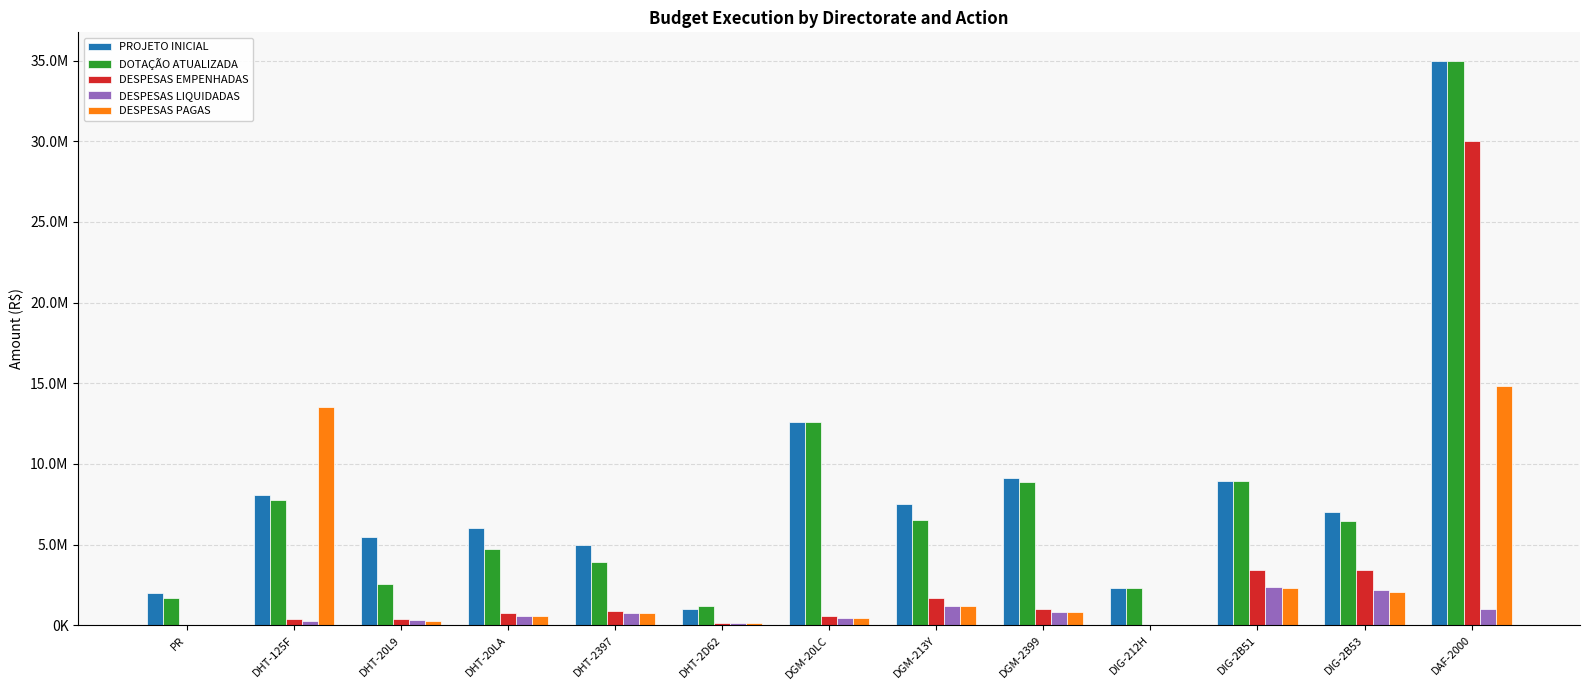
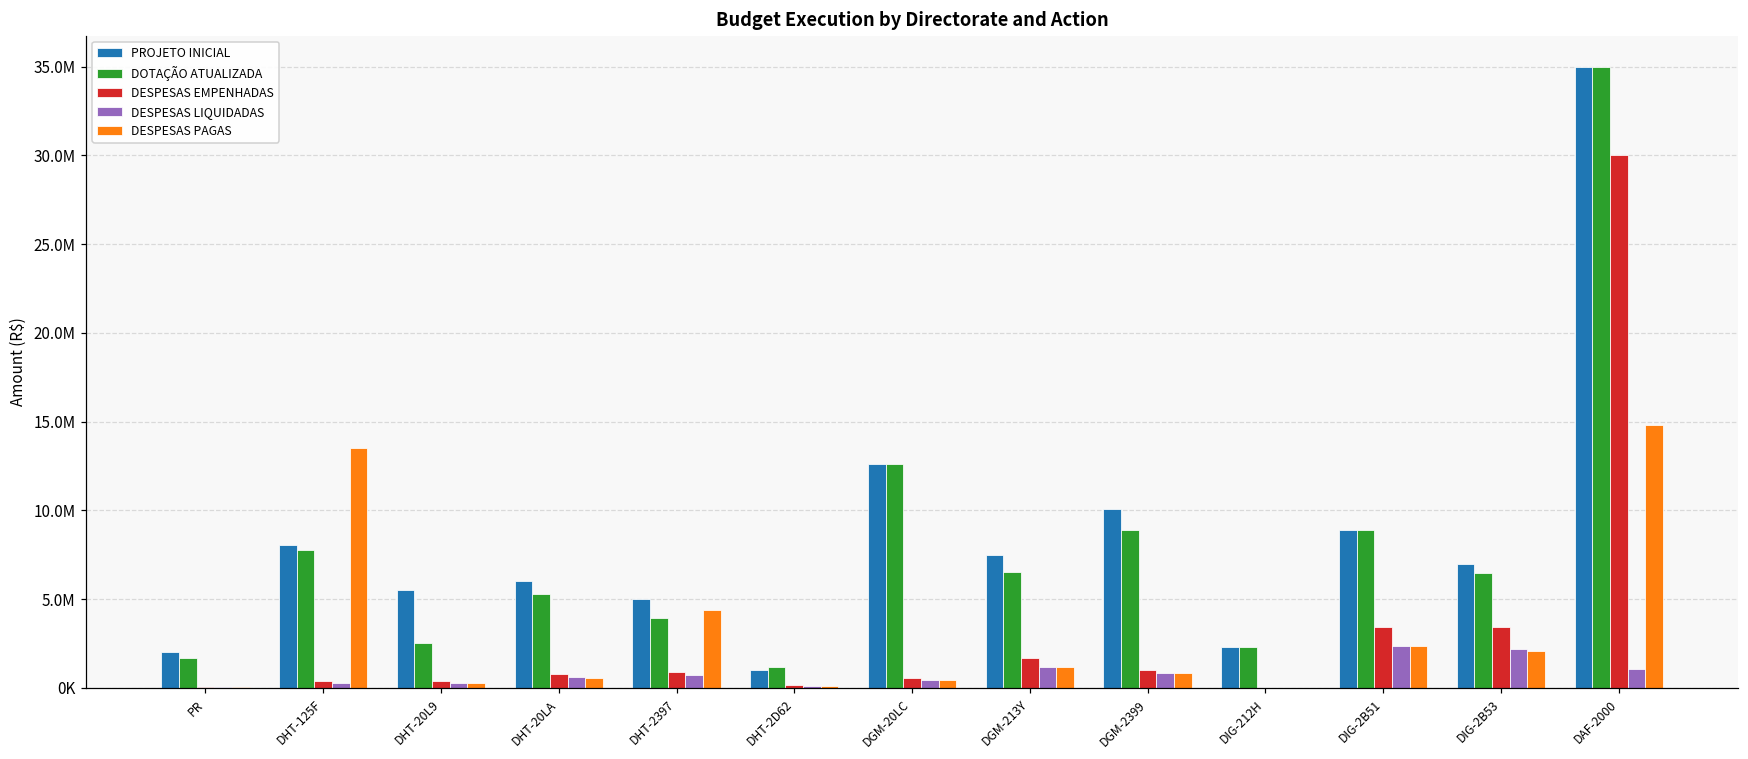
  {
    "PROJETO INICIAL": {
      "PR": 2000000,
      "DHT-125F": 8100000,
      "DHT-20L9": 5500000,
      "DHT-20LA": 6000000,
      "DHT-2397": 5000000,
      "DHT-2D62": 1000000,
      "DGM-20LC": 12600000,
      "DGM-213Y": 7500000,
-     "DGM-2399": 9100000,
+     "DGM-2399": 10100000,
      "DIG-212H": 2300000,
      "DIG-2B51": 8900000,
      "DIG-2B53": 7000000,
      "DAF-2000": 35000000
    },
    "DOTAÇÃO ATUALIZADA": {
      "PR": 1700000,
      "DHT-125F": 7800000,
      "DHT-20L9": 2600000,
-     "DHT-20LA": 4700000,
+     "DHT-20LA": 5300000,
      "DHT-2397": 4000000,
      "DHT-2D62": 1200000,
      "DGM-20LC": 12600000,
      "DGM-213Y": 6500000,
      "DGM-2399": 8900000,
      "DIG-212H": 2300000,
      "DIG-2B51": 8900000,
      "DIG-2B53": 6500000,
      "DAF-2000": 35000000
    },
    "DESPESAS EMPENHADAS": {
      "DHT-125F": 400000,
      "DHT-20L9": 400000,
      "DHT-20LA": 800000,
      "DHT-2397": 900000,
      "DHT-2D62": 200000,
      "DGM-20LC": 600000,
      "DGM-213Y": 1700000,
      "DGM-2399": 1000000,
      "DIG-212H": 0,
      "DIG-2B51": 3400000,
      "DIG-2B53": 3400000,
      "DAF-2000": 30000000
    },
    "DESPESAS LIQUIDADAS": {
      "DHT-125F": 200000,
      "DHT-20L9": 300000,
      "DHT-20LA": 600000,
      "DHT-2397": 700000,
      "DGM-20LC": 400000,
      "DGM-213Y": 1200000,
      "DGM-2399": 800000,
      "DIG-212H": 0,
      "DIG-2B51": 2400000,
      "DIG-2B53": 2200000,
      "DAF-2000": 1000000
    },
    "DESPESAS PAGAS": {
      "DHT-125F": 13500000,
      "DHT-20L9": 300000,
      "DHT-20LA": 600000,
-     "DHT-2397": 700000,
+     "DHT-2397": 4400000,
      "DGM-20LC": 400000,
      "DGM-213Y": 1200000,
      "DGM-2399": 800000,
      "DIG-212H": 0,
      "DIG-2B51": 2300000,
      "DIG-2B53": 2000000,
      "DAF-2000": 14800000
    }
  }
